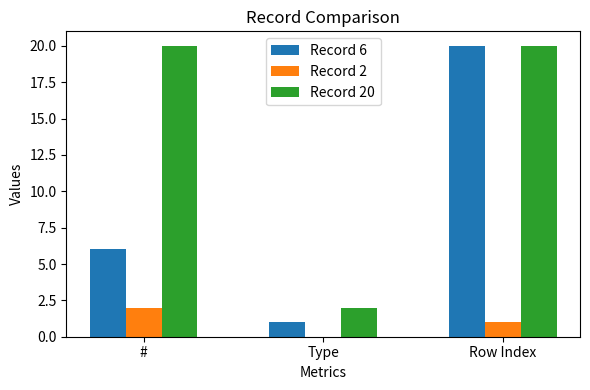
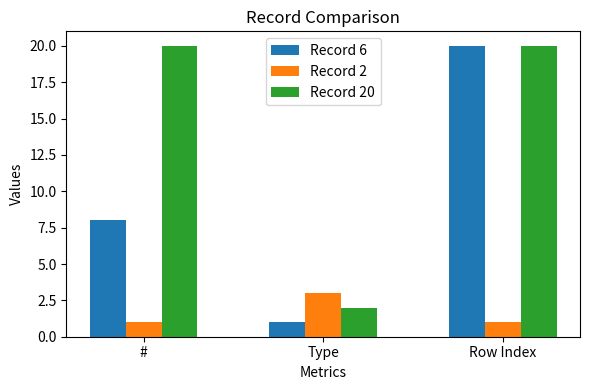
  {
    "Record 6": {
-     "#": 6,
+     "#": 8,
      "Type": 1,
      "Row Index": 20
    },
    "Record 2": {
-     "#": 2,
-     "Type": 0,
+     "#": 1,
+     "Type": 3,
      "Row Index": 1
    },
    "Record 20": {
      "#": 20,
      "Type": 2,
      "Row Index": 20
    }
  }
